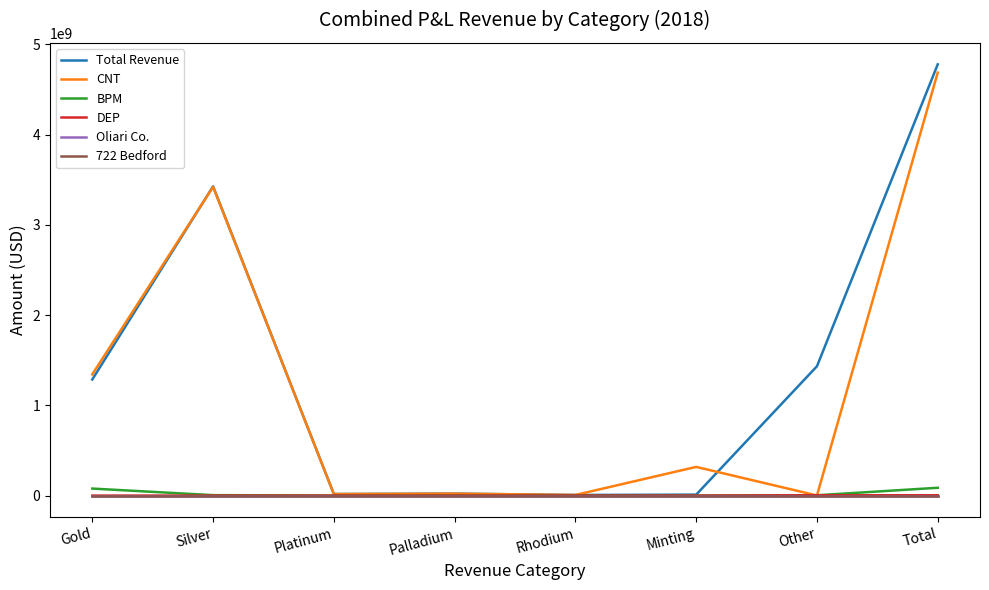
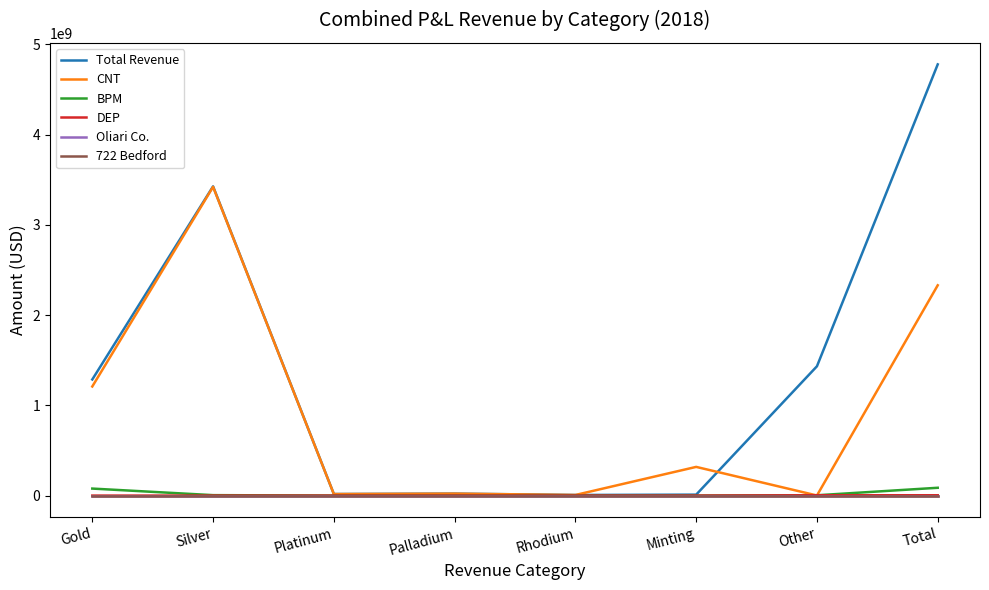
  {
    "Total Revenue": {
      "Gold": 1300000000,
      "Other": 1400000000,
      "Total": 4800000000
    },
    "CNT": {
-     "Gold": 1300000000,
+     "Gold": 1200000000,
      "Minting": 300000000,
-     "Total": 4700000000
+     "Total": 2300000000
    },
    "BPM": {
      "Gold": 100000000,
      "Total": 100000000
    }
  }
